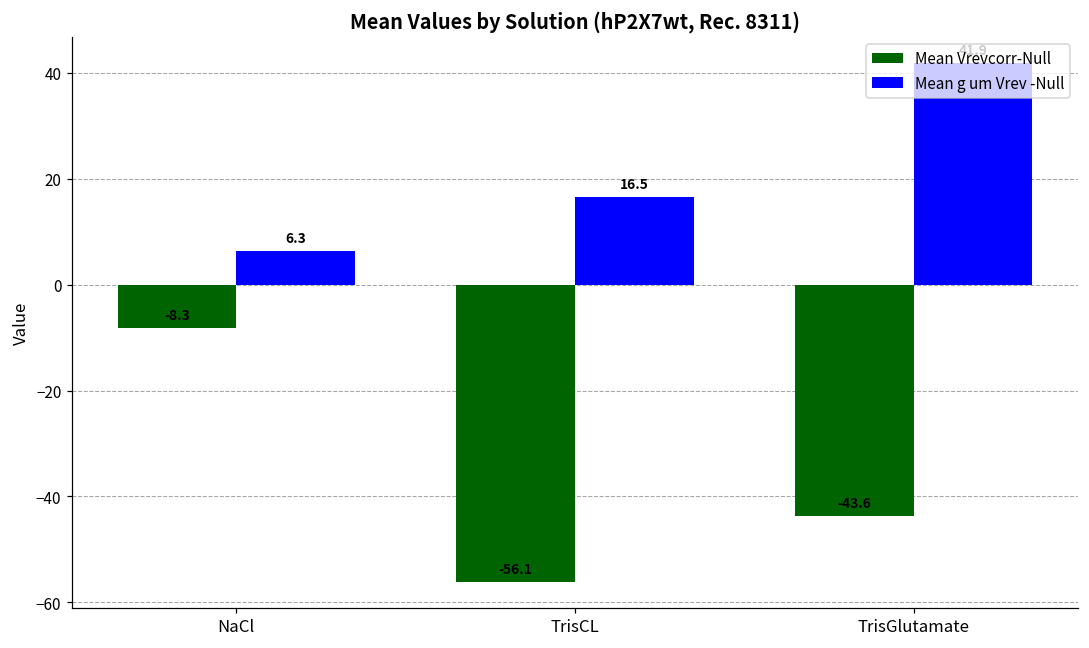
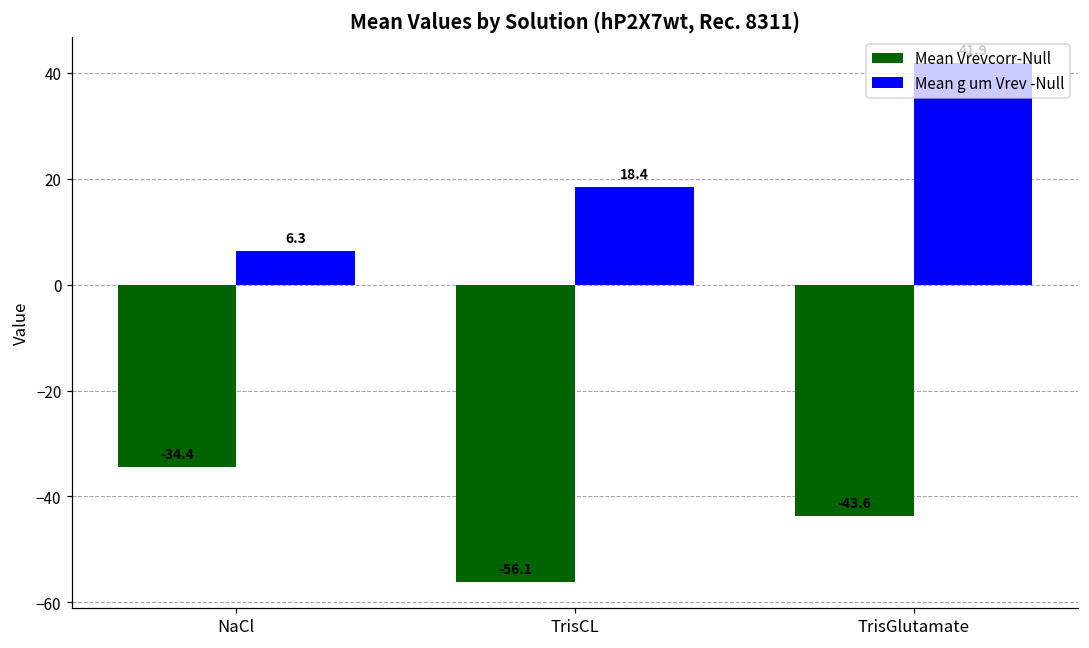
  {
    "Mean Vrevcorr-Null": {
-     "NaCl": -8.3,
+     "NaCl": -34.4,
      "TrisCL": -56.1,
      "TrisGlutamate": -43.6
    },
    "Mean g um Vrev -Null": {
      "NaCl": 6.3,
-     "TrisCL": 16.5
+     "TrisCL": 18.4
    }
  }
